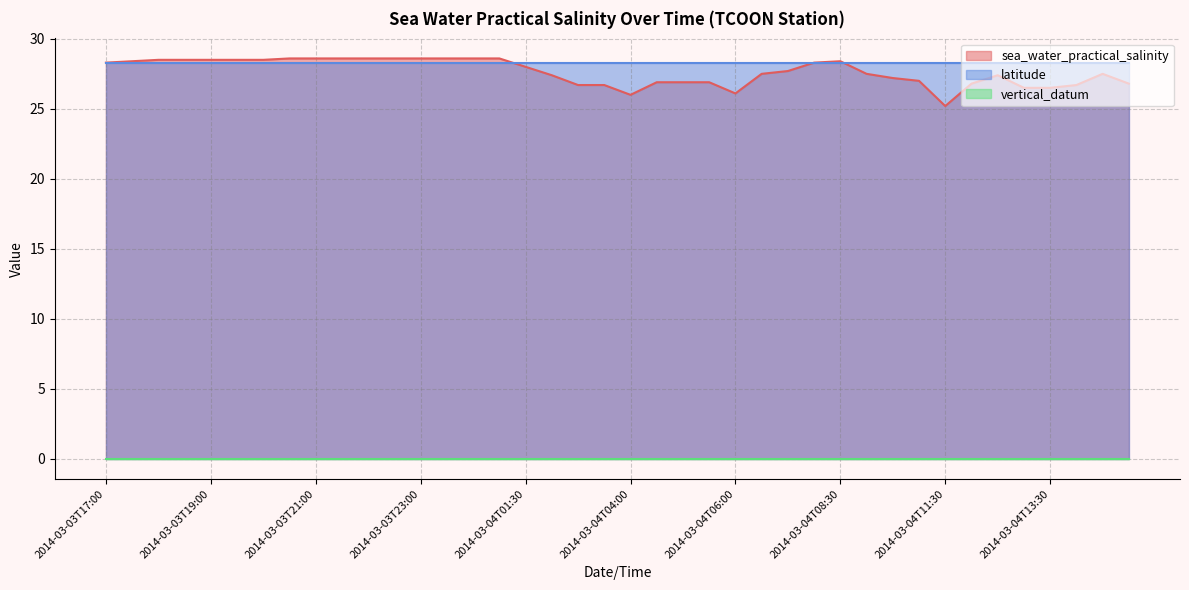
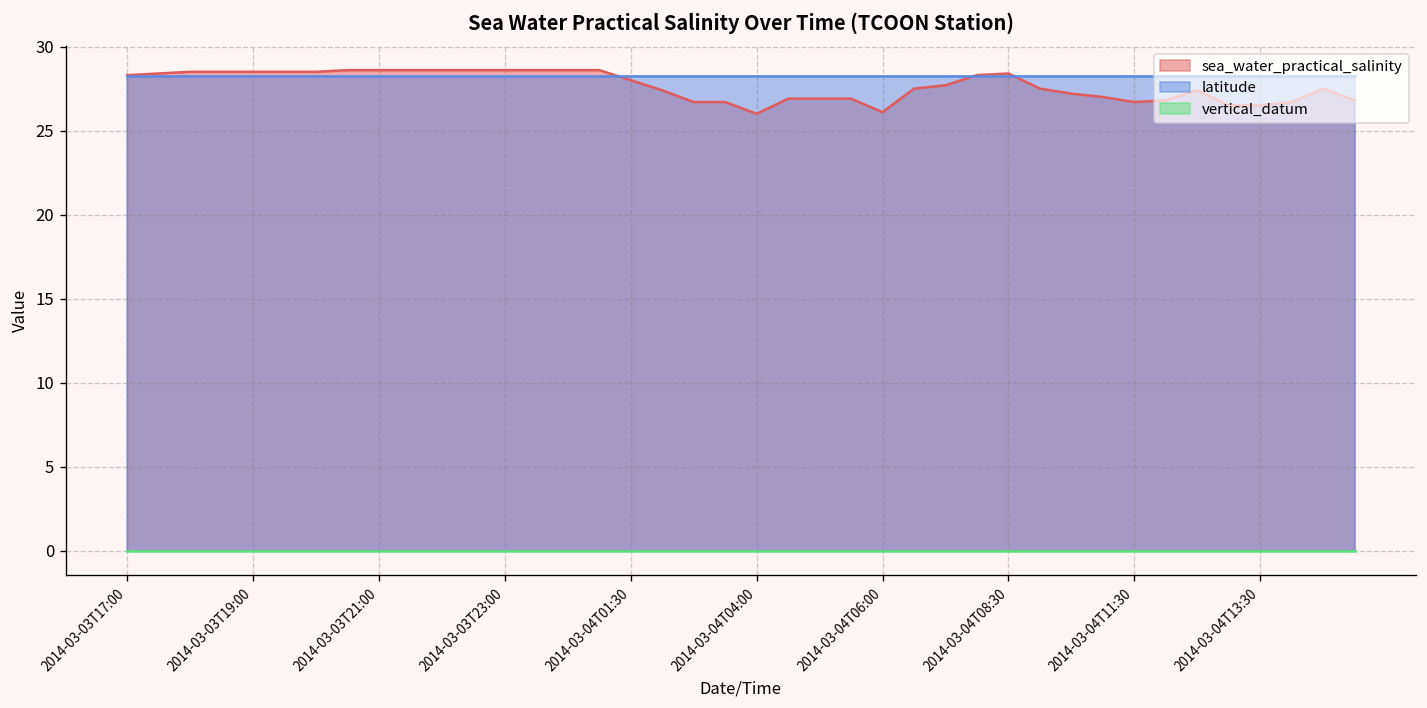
  {
    "sea_water_practical_salinity": {
      "2014-03-03T19:00": 28.5,
      "2014-03-03T21:00": 28.6,
      "2014-03-03T23:00": 28.6,
      "2014-03-04T01:30": 28.0,
      "2014-03-04T04:00": 26.0,
      "2014-03-04T06:00": 26.1,
-     "2014-03-04T11:30": 25.2
+     "2014-03-04T11:30": 26.7
    },
    "latitude": {
      "2014-03-03T19:00": 28.3,
      "2014-03-03T21:00": 28.3,
      "2014-03-03T23:00": 28.3,
      "2014-03-04T01:30": 28.3,
      "2014-03-04T04:00": 28.3,
      "2014-03-04T06:00": 28.3,
      "2014-03-04T11:30": 28.3
    },
    "vertical_datum": {
      "2014-03-03T17:00": 0.0,
      "2014-03-03T19:00": 0.0,
      "2014-03-03T21:00": 0.0,
      "2014-03-03T23:00": 0.0,
      "2014-03-04T01:30": 0.0,
      "2014-03-04T04:00": 0.0,
      "2014-03-04T06:00": 0.0,
      "2014-03-04T08:30": 0.0,
      "2014-03-04T11:30": 0.0,
      "2014-03-04T13:30": 0.0
    }
  }
